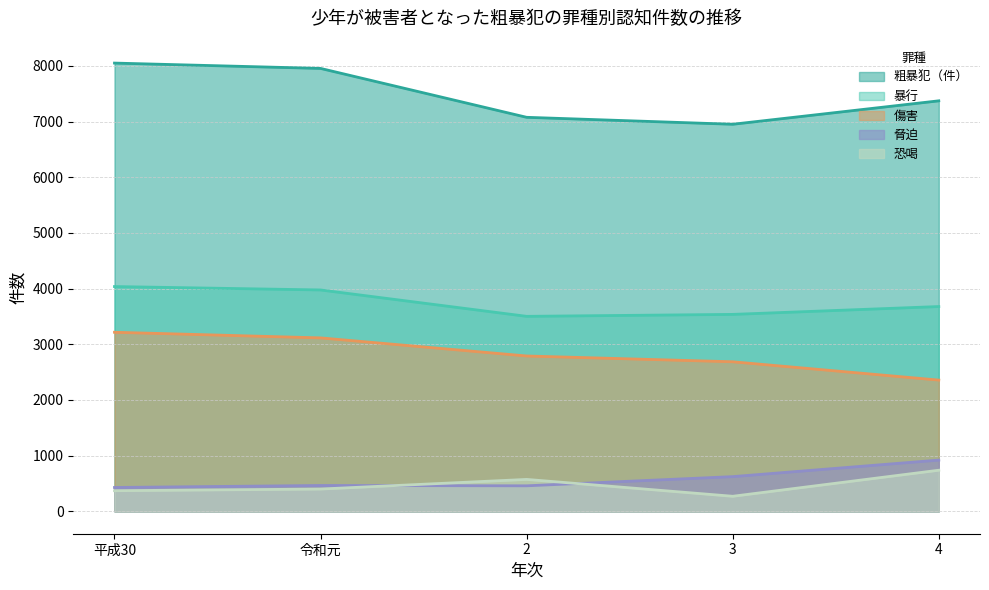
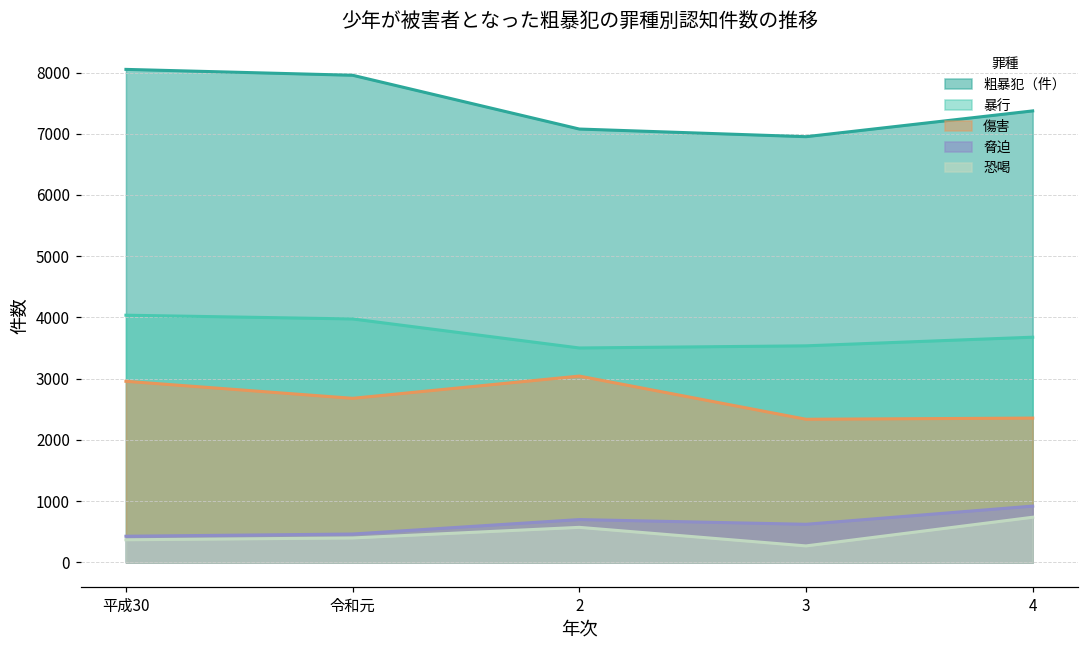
  {
    "傷害": {
-     "平成30": 3200,
-     "令和元": 3100,
-     "2": 2800,
-     "3": 2700,
+     "平成30": 3000,
+     "令和元": 2700,
+     "2": 3000,
+     "3": 2300,
      "4": 2400
    },
    "脅迫": {
      "平成30": 400,
      "令和元": 500,
-     "2": 500,
+     "2": 700,
      "3": 600,
      "4": 900
    },
    "恐喝": {
      "平成30": 400,
      "令和元": 400,
      "2": 600,
      "3": 300,
      "4": 700
    }
  }
